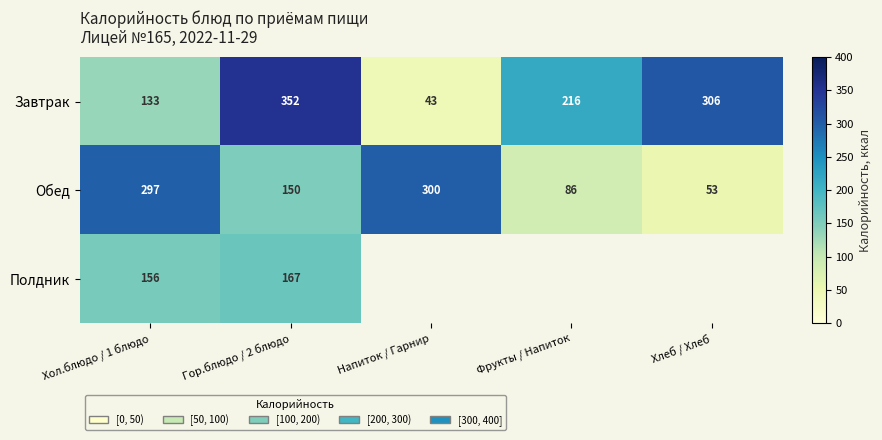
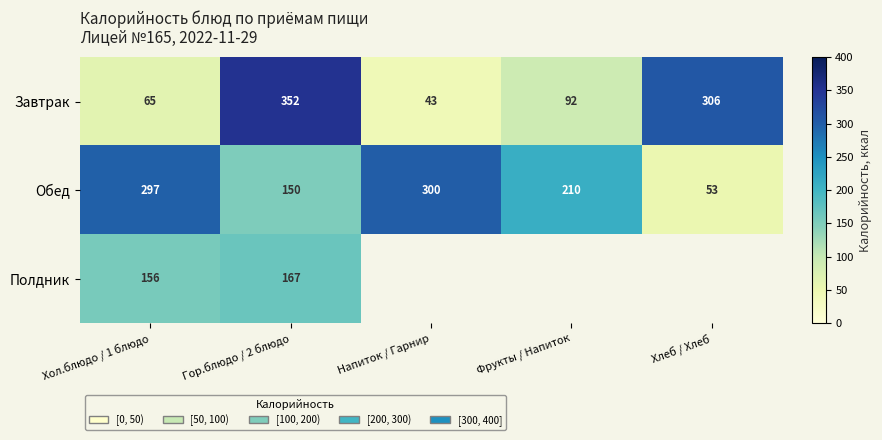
  {
    "Завтрак": {
-     "Хол.блюдо / 1 блюдо": 133,
+     "Хол.блюдо / 1 блюдо": 65,
      "Гор.блюдо / 2 блюдо": 352,
      "Напиток / Гарнир": 43,
-     "Фрукты / Напиток": 216,
+     "Фрукты / Напиток": 92,
      "Хлеб / Хлеб": 306
    },
    "Обед": {
      "Хол.блюдо / 1 блюдо": 297,
      "Гор.блюдо / 2 блюдо": 150,
      "Напиток / Гарнир": 300,
-     "Фрукты / Напиток": 86,
+     "Фрукты / Напиток": 210,
      "Хлеб / Хлеб": 53
    },
    "Полдник": {
      "Хол.блюдо / 1 блюдо": 156,
      "Гор.блюдо / 2 блюдо": 167
    }
  }
